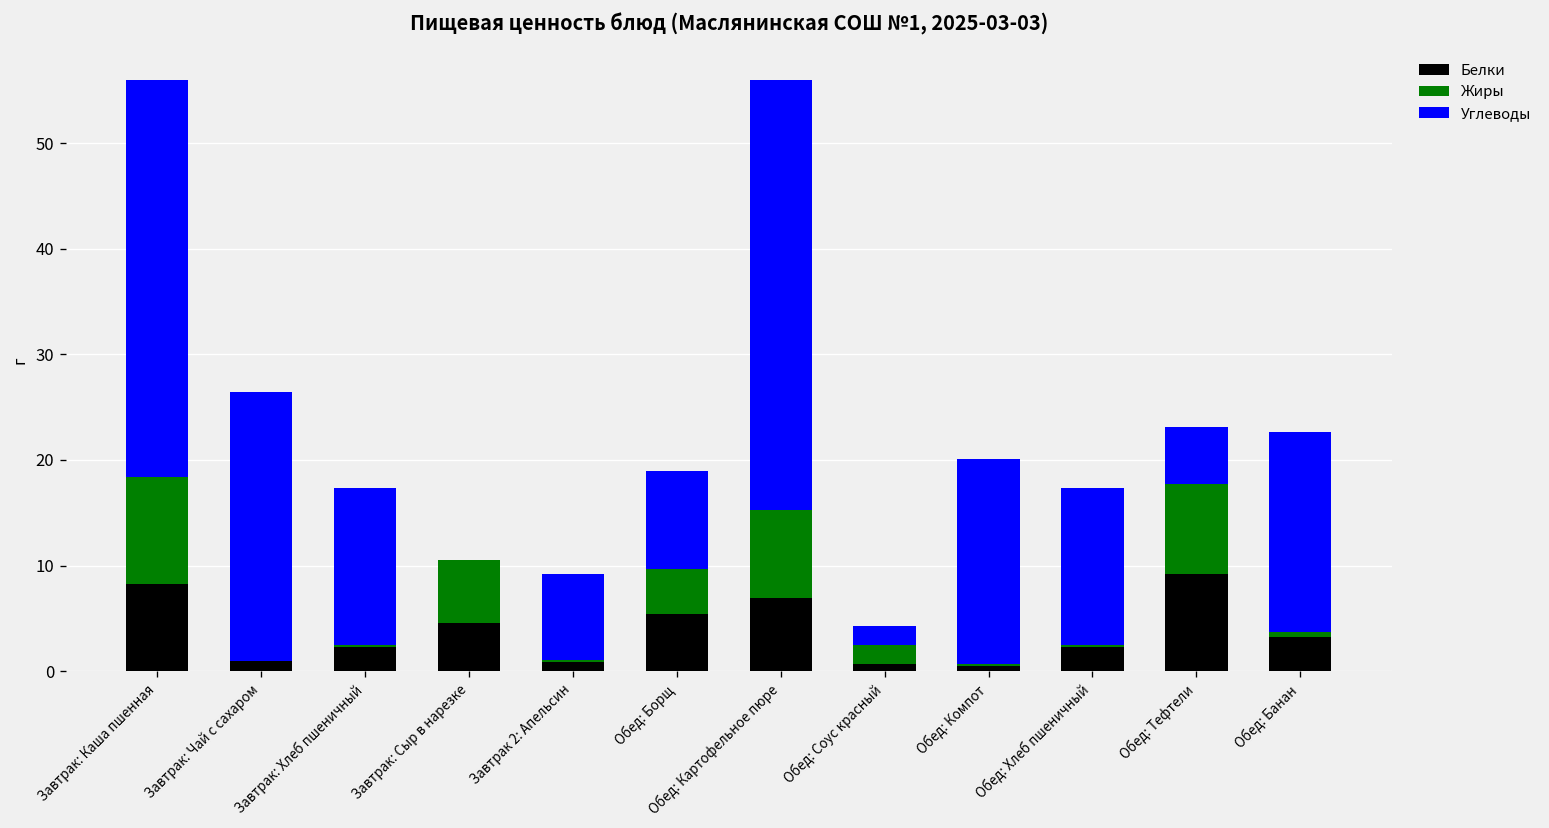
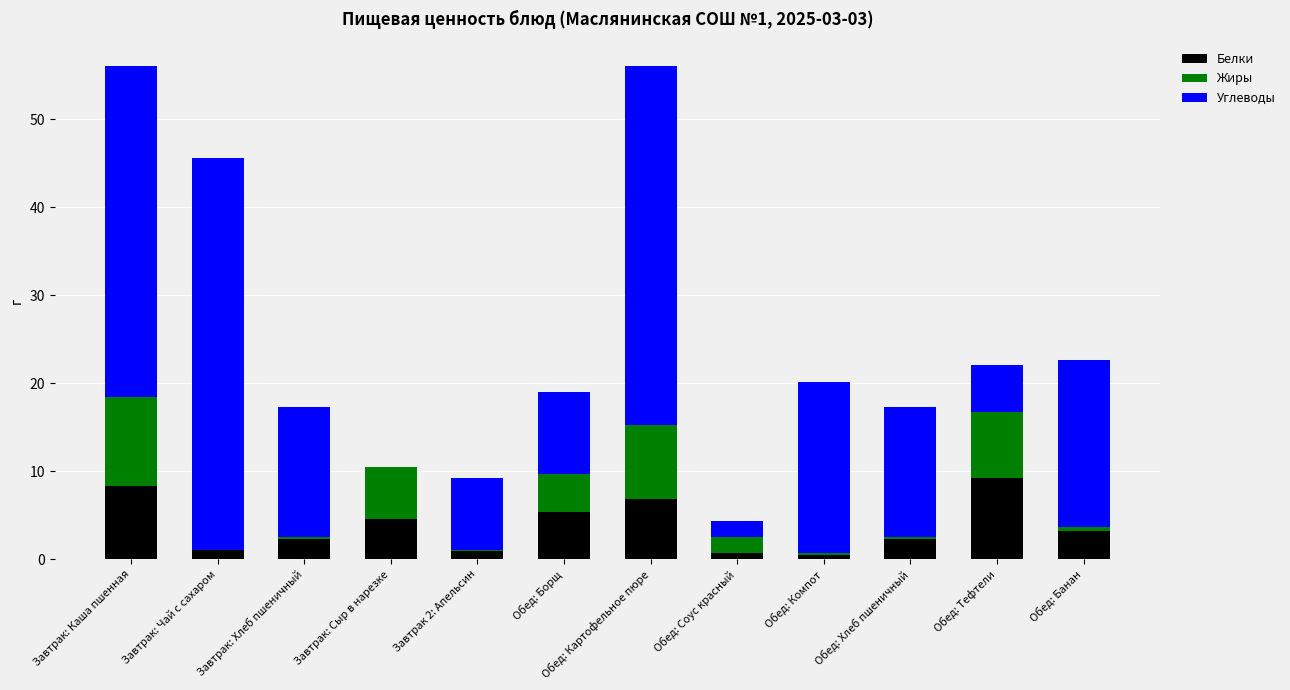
  {
    "Белки": {
      "Завтрак: Каша пшенная": 8,
      "Завтрак: Чай с сахаром": 1,
      "Завтрак: Хлеб пшеничный": 2,
      "Завтрак: Сыр в нарезке": 5,
      "Завтрак 2: Апельсин": 1,
      "Обед: Борщ": 5,
      "Обед: Картофельное пюре": 7,
      "Обед: Соус красный": 1,
      "Обед: Компот": 1,
      "Обед: Хлеб пшеничный": 2,
      "Обед: Тефтели": 9,
      "Обед: Банан": 3
    },
    "Жиры": {
      "Завтрак: Каша пшенная": 10,
      "Завтрак: Чай с сахаром": 0,
      "Завтрак: Сыр в нарезке": 6,
      "Обед: Борщ": 4,
      "Обед: Картофельное пюре": 8,
      "Обед: Соус красный": 2,
-     "Обед: Тефтели": 9,
+     "Обед: Тефтели": 8,
      "Обед: Банан": 1
    },
    "Углеводы": {
      "Завтрак: Каша пшенная": 38,
-     "Завтрак: Чай с сахаром": 25,
+     "Завтрак: Чай с сахаром": 45,
      "Завтрак: Хлеб пшеничный": 15,
      "Завтрак: Сыр в нарезке": 0,
      "Завтрак 2: Апельсин": 8,
      "Обед: Борщ": 9,
      "Обед: Картофельное пюре": 41,
      "Обед: Соус красный": 2,
      "Обед: Компот": 19,
      "Обед: Хлеб пшеничный": 15,
      "Обед: Тефтели": 5,
      "Обед: Банан": 19
    }
  }
